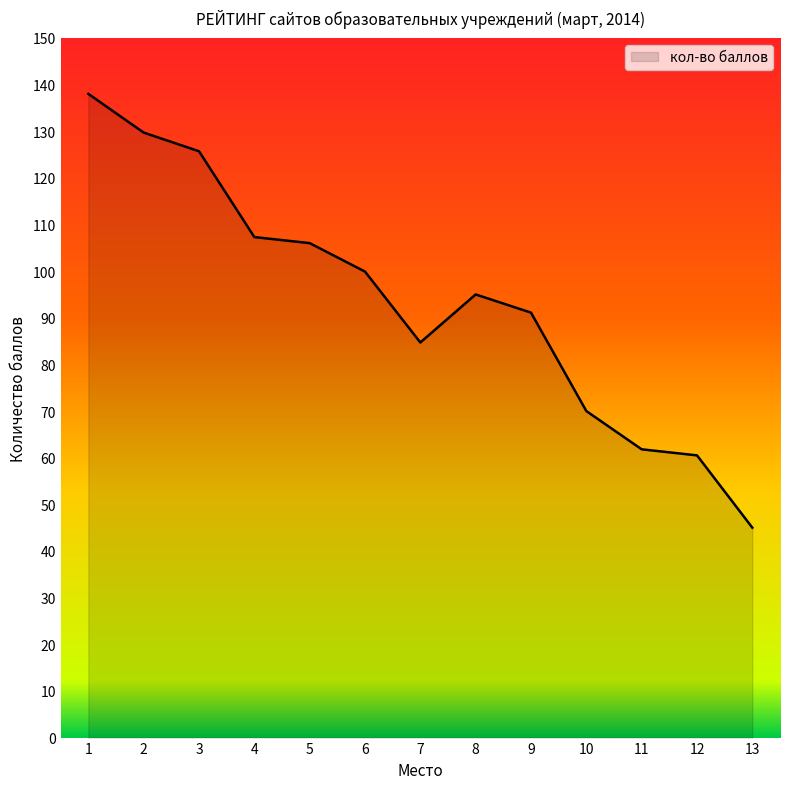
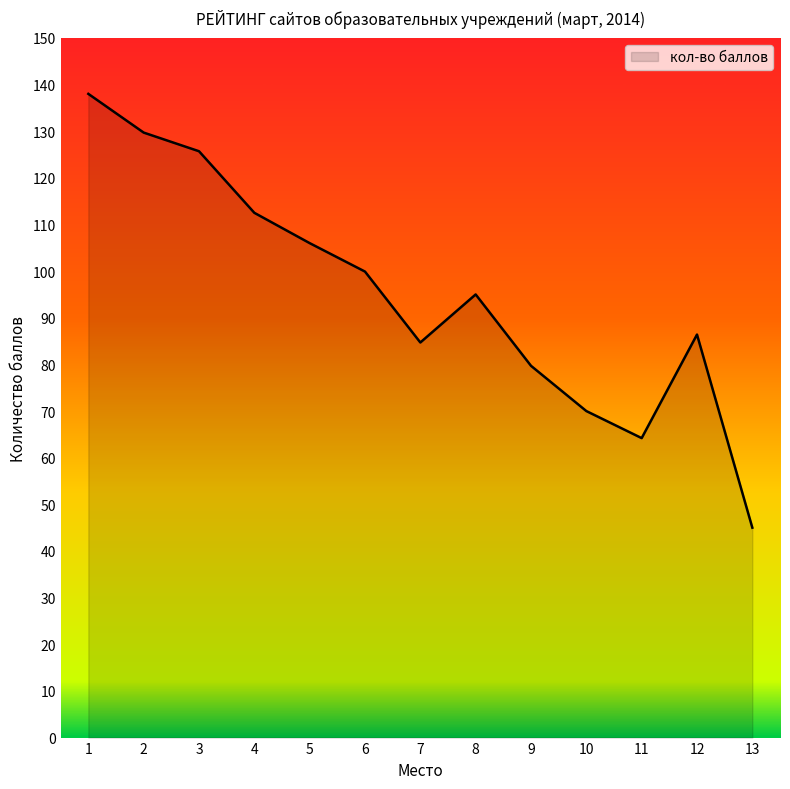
  {
    "1": 138,
    "2": 130,
    "3": 126,
-   "4": 107,
+   "4": 113,
    "5": 106,
    "6": 100,
    "7": 85,
    "8": 95,
-   "9": 91,
+   "9": 80,
    "10": 70,
-   "11": 62,
-   "12": 61,
+   "11": 64,
+   "12": 86,
    "13": 45
  }
